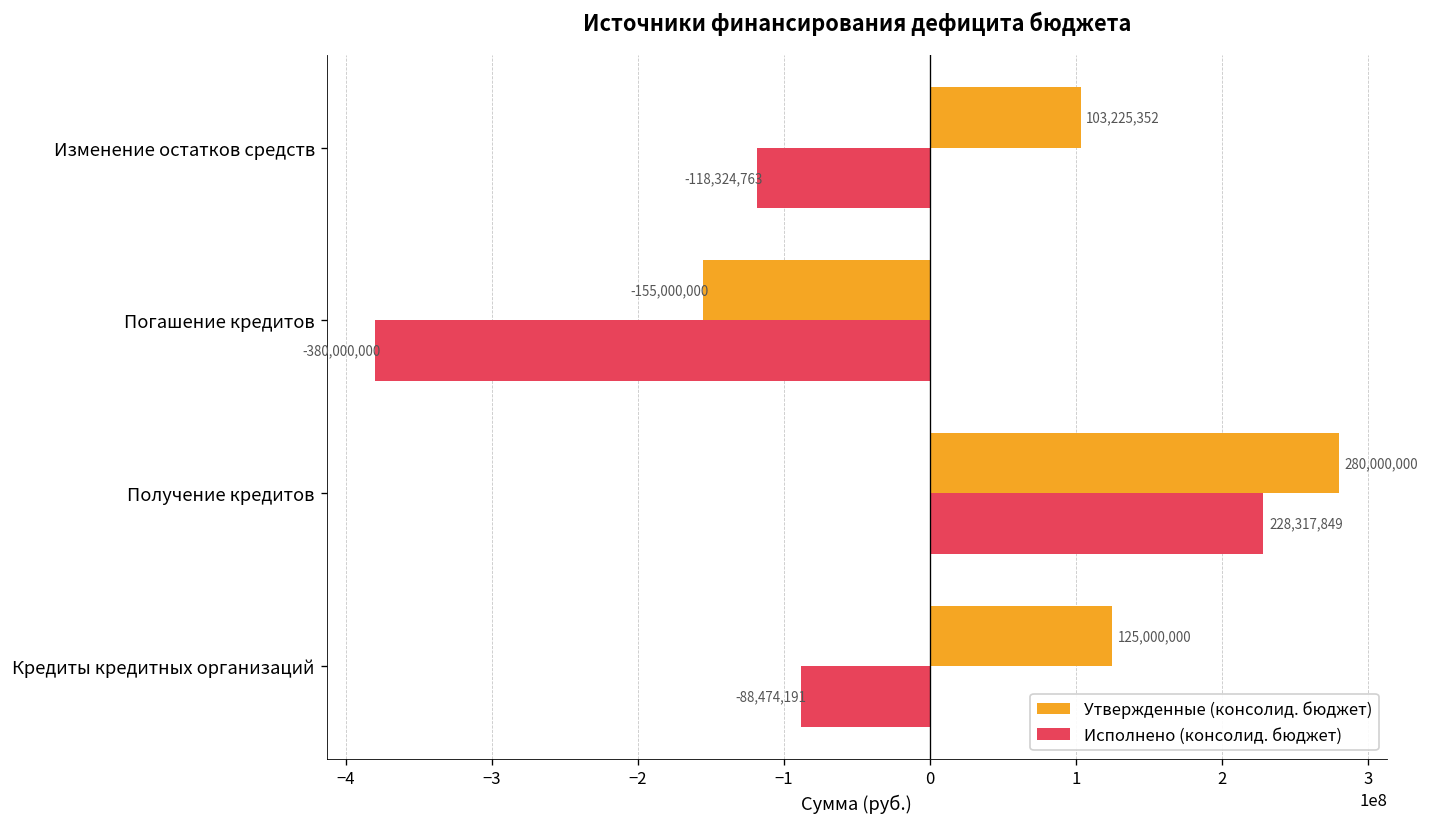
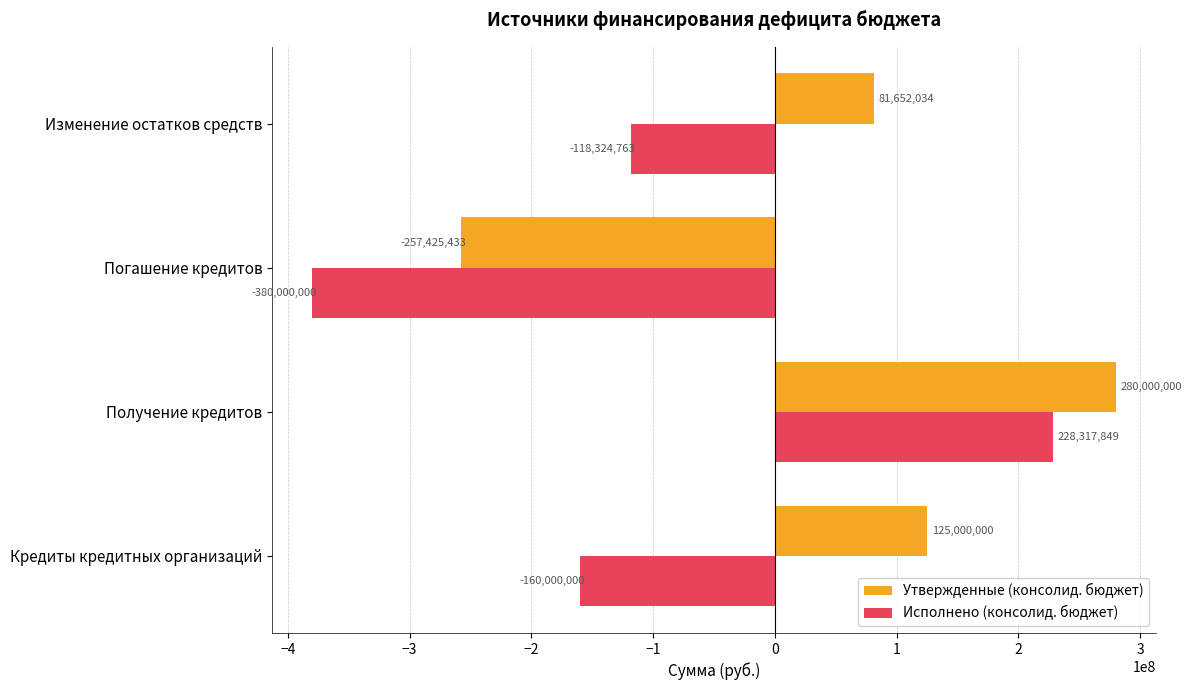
  {
    "Утвержденные (консолид. бюджет)": {
-     "Изменение остатков средств": "103,225,352",
-     "Погашение кредитов": "-155,000,000",
+     "Изменение остатков средств": "81,652,034",
+     "Погашение кредитов": "-257,425,433",
      "Получение кредитов": "280,000,000",
      "Кредиты кредитных организаций": "125,000,000"
    },
    "Исполнено (консолид. бюджет)": {
      "Изменение остатков средств": "-118,324,763",
      "Погашение кредитов": "-380,000,000",
      "Получение кредитов": "228,317,849",
-     "Кредиты кредитных организаций": "-88,474,191"
+     "Кредиты кредитных организаций": "-160,000,000"
    }
  }
